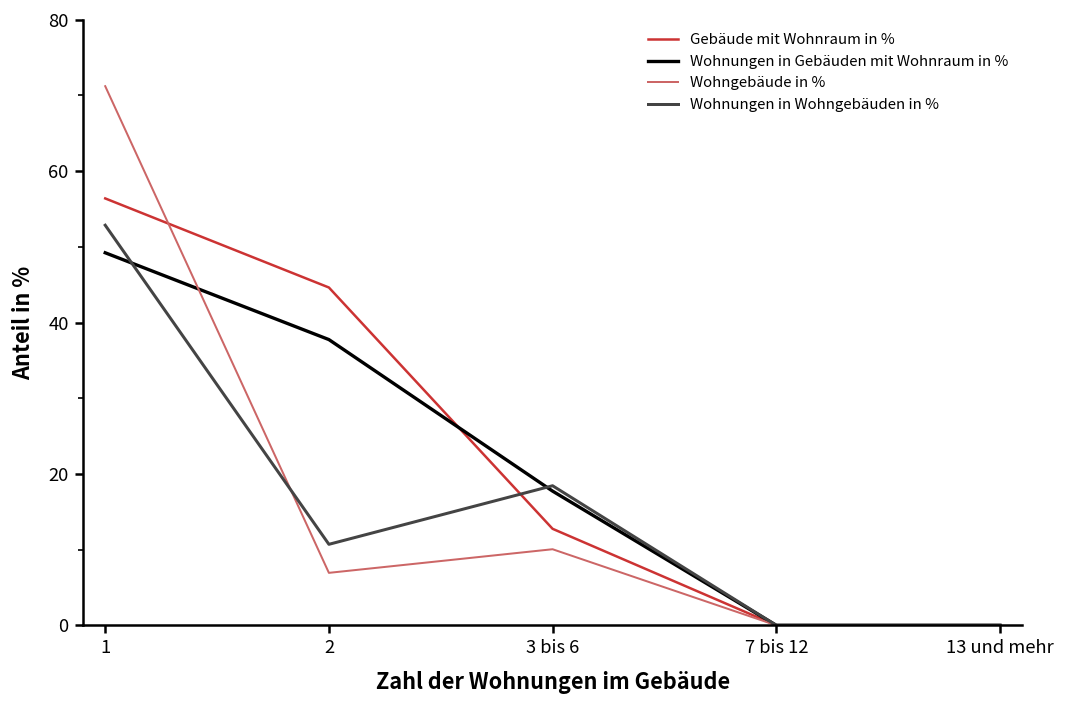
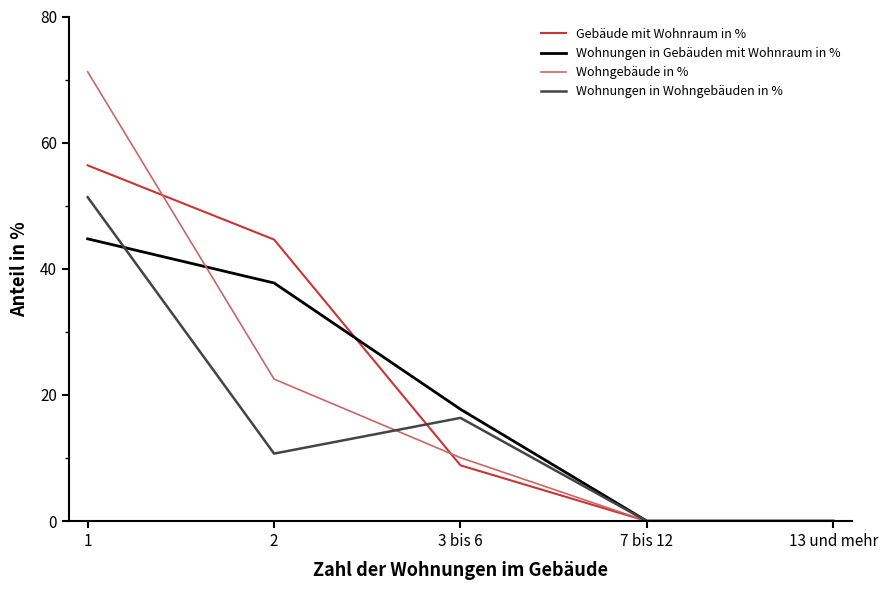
  {
    "Gebäude mit Wohnraum in %": {
      "1": 56,
      "2": 45,
-     "3 bis 6": 13
+     "3 bis 6": 9
    },
    "Wohnungen in Gebäuden mit Wohnraum in %": {
-     "1": 49,
+     "1": 45,
      "2": 38,
      "3 bis 6": 18
    },
    "Wohngebäude in %": {
      "1": 71,
-     "2": 7,
+     "2": 23,
      "3 bis 6": 10
    },
    "Wohnungen in Wohngebäuden in %": {
-     "1": 53,
+     "1": 51,
      "2": 11,
-     "3 bis 6": 18
+     "3 bis 6": 16
    }
  }
